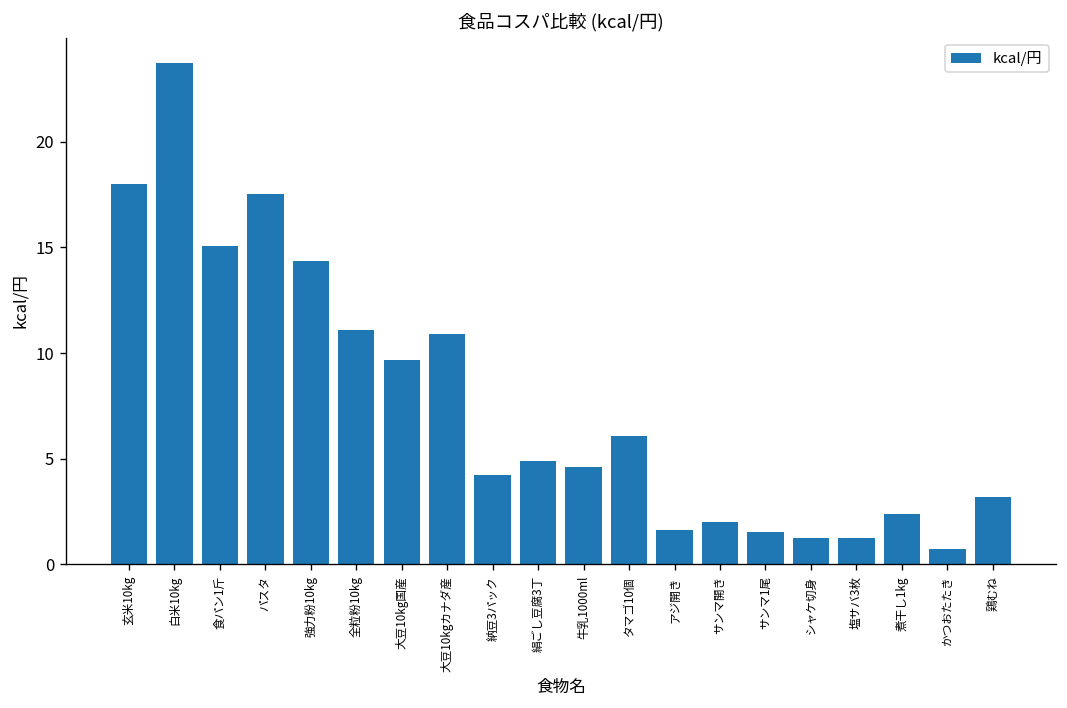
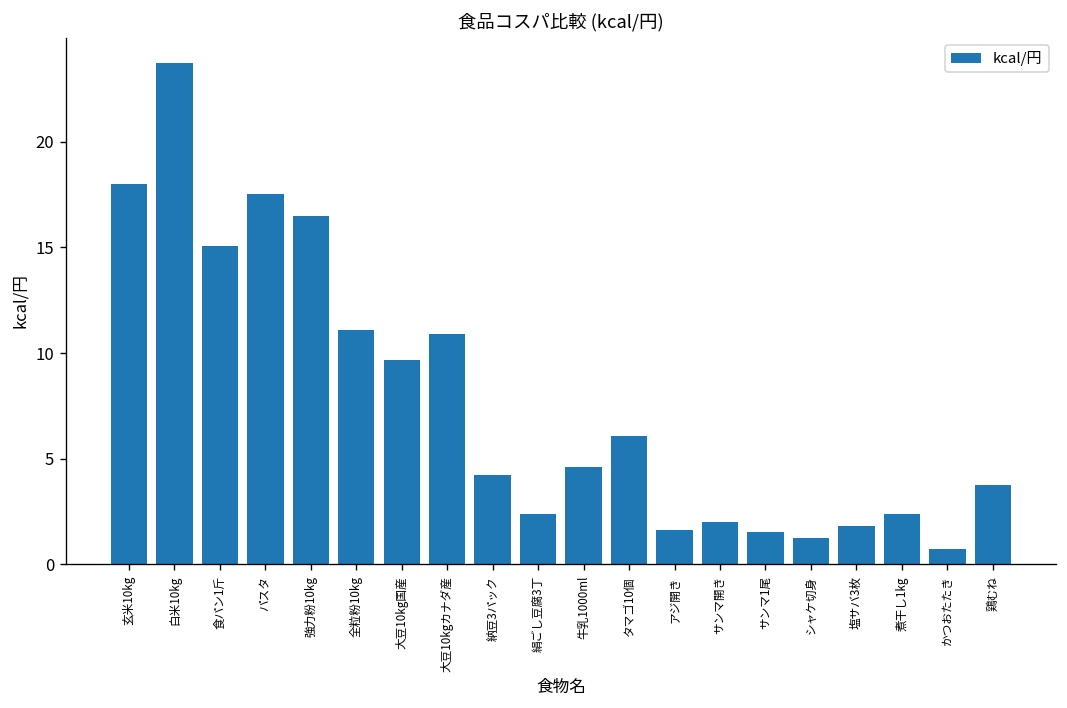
  {
    "玄米10kg": 18.0,
    "白米10kg": 23.7,
    "食パン1斤": 15.1,
    "パスタ": 17.5,
-   "強力粉10kg": 14.4,
+   "強力粉10kg": 16.5,
    "全粒粉10kg": 11.1,
    "大豆10kg国産": 9.7,
    "大豆10kgカナダ産": 10.9,
    "納豆3パック": 4.2,
-   "絹ごし豆腐3丁": 4.9,
+   "絹ごし豆腐3丁": 2.4,
    "牛乳1000ml": 4.6,
    "タマゴ10個": 6.1,
    "アジ開き": 1.6,
    "サンマ開き": 2.0,
    "サンマ1尾": 1.6,
    "シャケ切身": 1.3,
-   "塩サバ3枚": 1.3,
+   "塩サバ3枚": 1.8,
    "煮干し1kg": 2.4,
    "かつおたたき": 0.7,
-   "鶏むね": 3.2
+   "鶏むね": 3.7
  }
